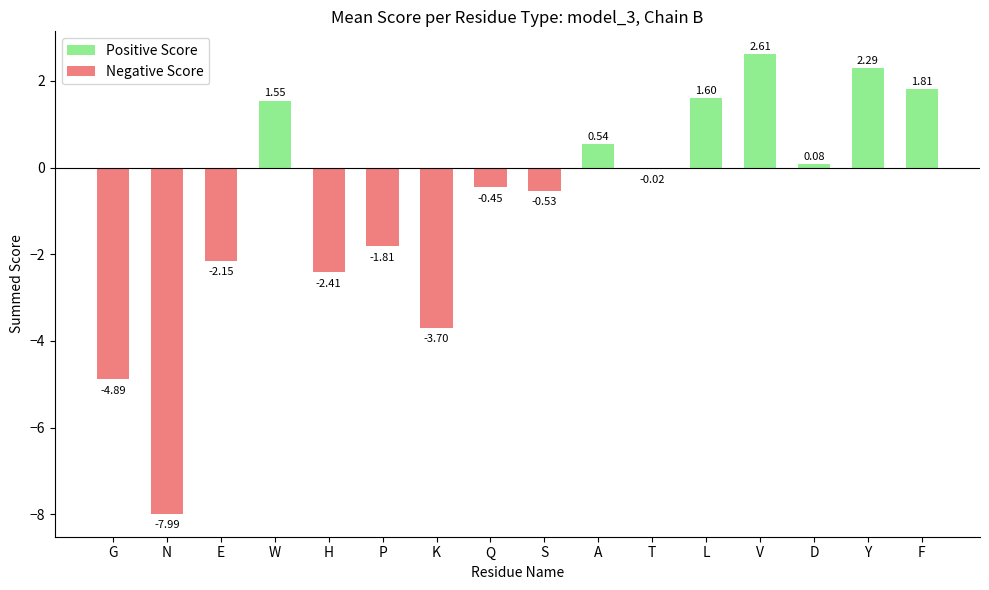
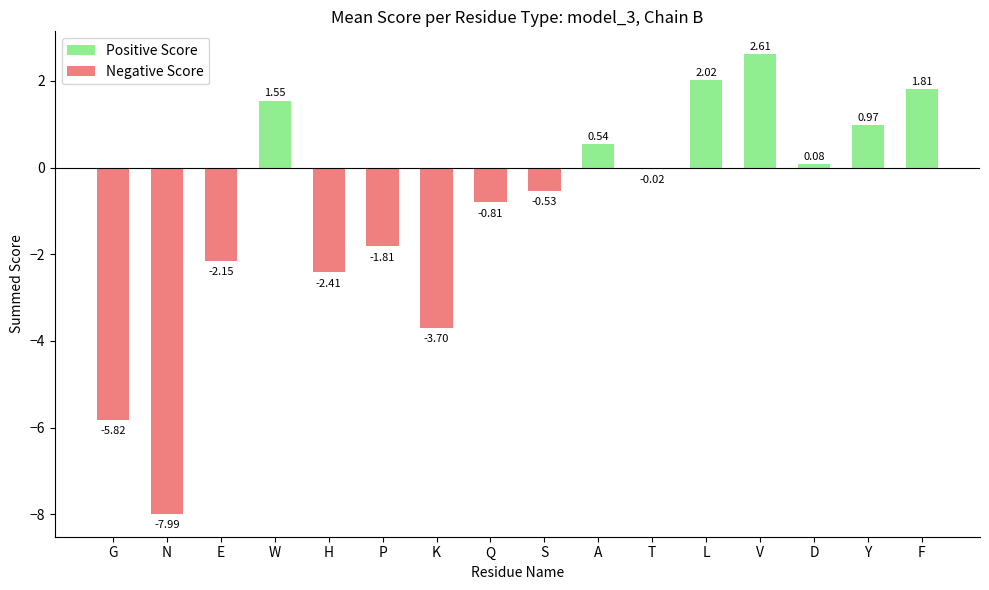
  {
-   "G": -4.89,
+   "G": -5.82,
    "N": -7.99,
    "E": -2.15,
    "W": 1.55,
    "H": -2.41,
    "P": -1.81,
    "K": -3.70,
-   "Q": -0.45,
+   "Q": -0.81,
    "S": -0.53,
    "A": 0.54,
    "T": -0.02,
-   "L": 1.60,
+   "L": 2.02,
    "V": 2.61,
    "D": 0.08,
-   "Y": 2.29,
+   "Y": 0.97,
    "F": 1.81
  }
